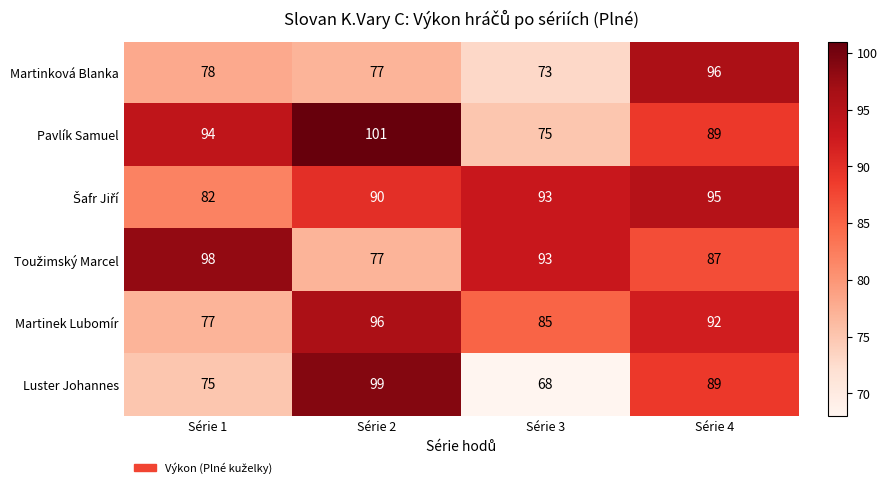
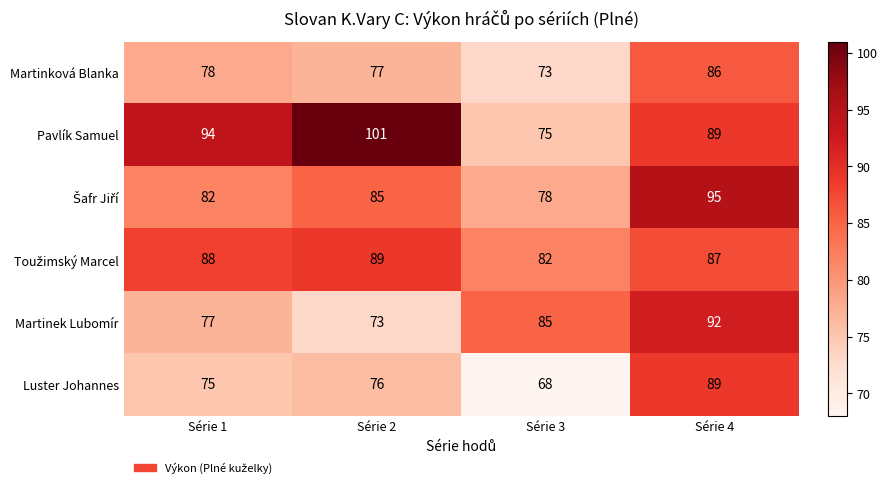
  {
    "Martinková Blanka": {
      "Série 1": 78,
      "Série 2": 77,
      "Série 3": 73,
-     "Série 4": 96
+     "Série 4": 86
    },
    "Pavlík Samuel": {
      "Série 1": 94,
      "Série 2": 101,
      "Série 3": 75,
      "Série 4": 89
    },
    "Šafr Jiří": {
      "Série 1": 82,
-     "Série 2": 90,
-     "Série 3": 93,
+     "Série 2": 85,
+     "Série 3": 78,
      "Série 4": 95
    },
    "Toužimský Marcel": {
-     "Série 1": 98,
-     "Série 2": 77,
-     "Série 3": 93,
+     "Série 1": 88,
+     "Série 2": 89,
+     "Série 3": 82,
      "Série 4": 87
    },
    "Martinek Lubomír": {
      "Série 1": 77,
-     "Série 2": 96,
+     "Série 2": 73,
      "Série 3": 85,
      "Série 4": 92
    },
    "Luster Johannes": {
      "Série 1": 75,
-     "Série 2": 99,
+     "Série 2": 76,
      "Série 3": 68,
      "Série 4": 89
    }
  }
